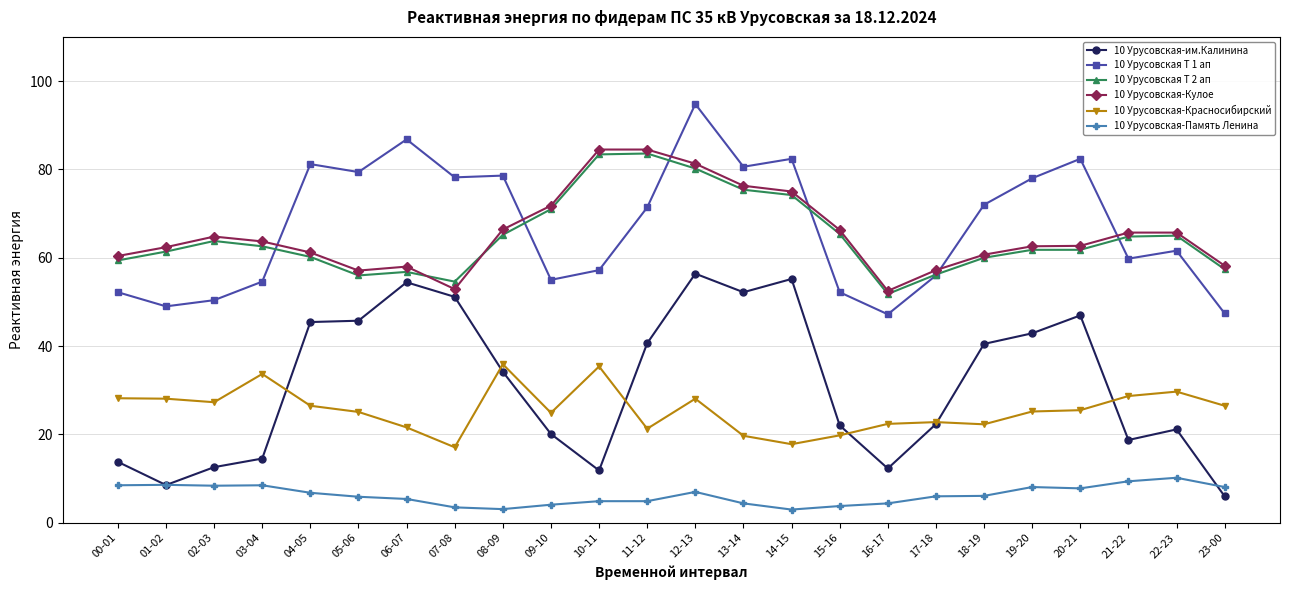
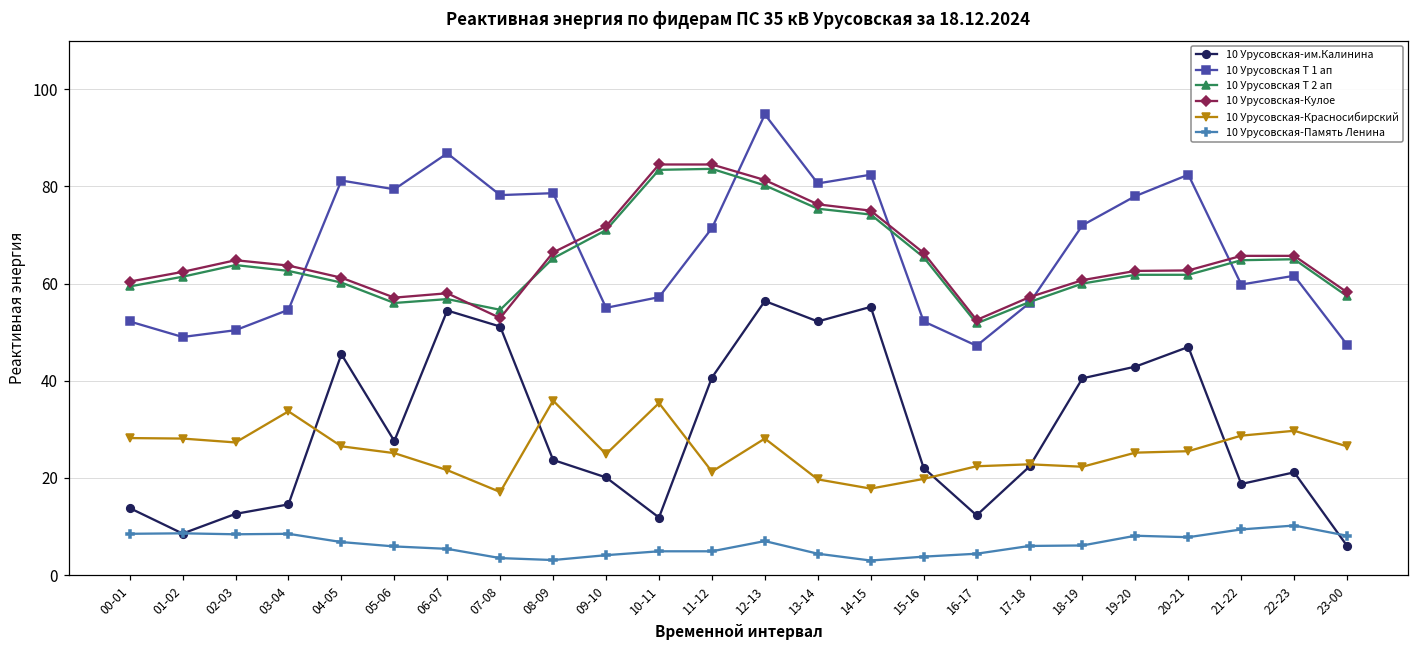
  {
    "10 Урусовская-им.Калинина": {
      "00-01": 14,
      "02-03": 13,
      "03-04": 15,
      "04-05": 45,
-     "05-06": 46,
+     "05-06": 28,
      "06-07": 54,
      "07-08": 51,
-     "08-09": 34,
+     "08-09": 24,
      "09-10": 20,
      "10-11": 12,
      "11-12": 41,
      "12-13": 56,
      "13-14": 52,
      "14-15": 55,
      "15-16": 22,
      "16-17": 12,
      "18-19": 41,
      "19-20": 43,
      "20-21": 47,
      "21-22": 19,
      "22-23": 21,
      "23-00": 6
    },
    "10 Урусовская Т 2 ап": {
      "00-01": 59,
      "01-02": 61,
      "02-03": 64,
      "03-04": 63,
      "04-05": 60,
      "05-06": 56,
      "06-07": 57,
      "07-08": 55,
      "08-09": 65,
      "09-10": 71,
      "10-11": 83,
      "11-12": 84,
      "12-13": 80,
      "13-14": 75,
      "14-15": 74,
      "15-16": 65,
      "16-17": 52,
      "18-19": 60,
      "19-20": 62,
      "20-21": 62,
      "21-22": 65,
      "22-23": 65,
      "23-00": 57
    },
    "10 Урусовская-Кулое": {
      "00-01": 60,
      "01-02": 62,
      "02-03": 65,
      "03-04": 64,
      "04-05": 61,
      "05-06": 57,
      "06-07": 58,
      "07-08": 53,
      "08-09": 66,
      "09-10": 72,
      "10-11": 85,
      "11-12": 85,
      "12-13": 81,
      "13-14": 76,
      "14-15": 75,
      "15-16": 66,
      "16-17": 53,
      "17-18": 57,
      "18-19": 61,
      "19-20": 63,
      "20-21": 63,
      "21-22": 66,
      "22-23": 66,
      "23-00": 58
    },
    "10 Урусовская-Красносибирский": {
      "00-01": 28,
      "01-02": 28,
      "02-03": 27,
      "03-04": 34,
      "04-05": 27,
      "05-06": 25,
      "06-07": 22,
      "07-08": 17,
      "08-09": 36,
      "09-10": 25,
      "10-11": 35,
      "11-12": 21,
      "12-13": 28,
      "13-14": 20,
      "14-15": 18,
      "15-16": 20,
      "16-17": 22,
      "18-19": 22,
      "19-20": 25,
      "20-21": 26,
      "21-22": 29,
      "22-23": 30,
      "23-00": 27
    }
  }
